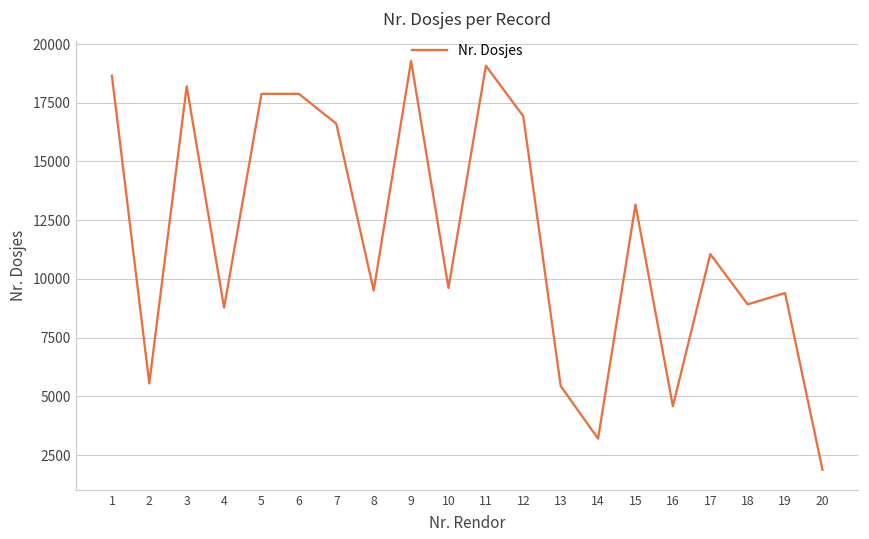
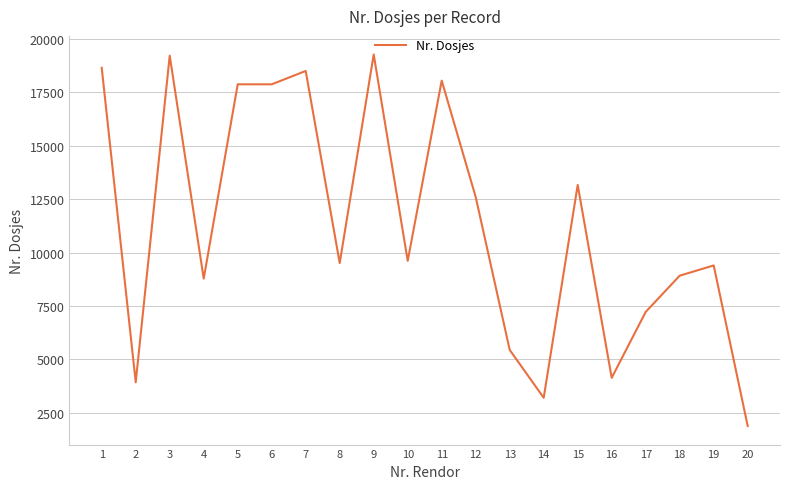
  {
    "1": 18700,
-   "2": 5500,
-   "3": 18200,
+   "2": 3900,
+   "3": 19200,
    "4": 8800,
    "5": 17900,
    "6": 17900,
-   "7": 16600,
+   "7": 18500,
    "8": 9500,
    "9": 19300,
    "10": 9600,
-   "11": 19100,
-   "12": 16900,
+   "11": 18100,
+   "12": 12600,
    "13": 5400,
    "14": 3200,
    "15": 13200,
-   "16": 4600,
-   "17": 11100,
+   "16": 4100,
+   "17": 7200,
    "18": 8900,
    "19": 9400,
    "20": 1900
  }
